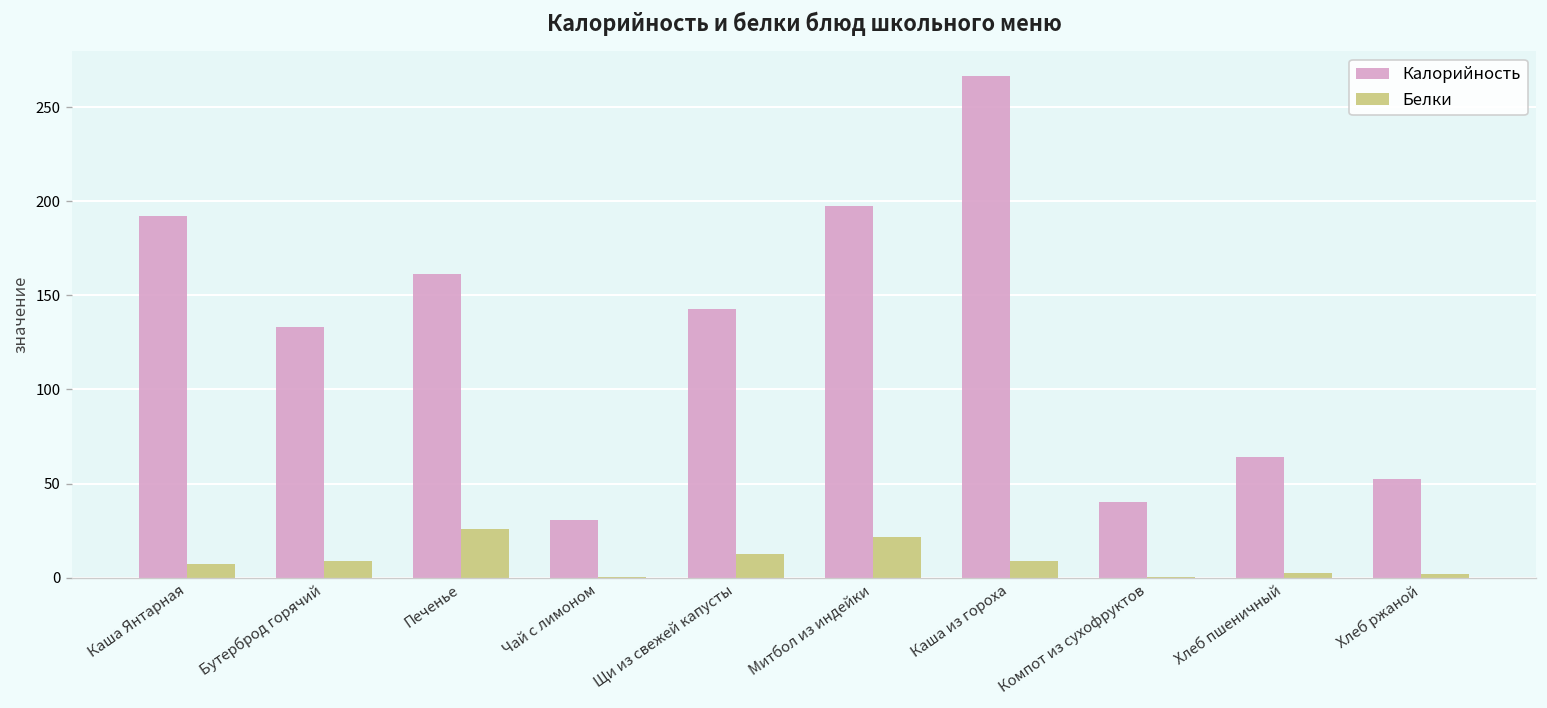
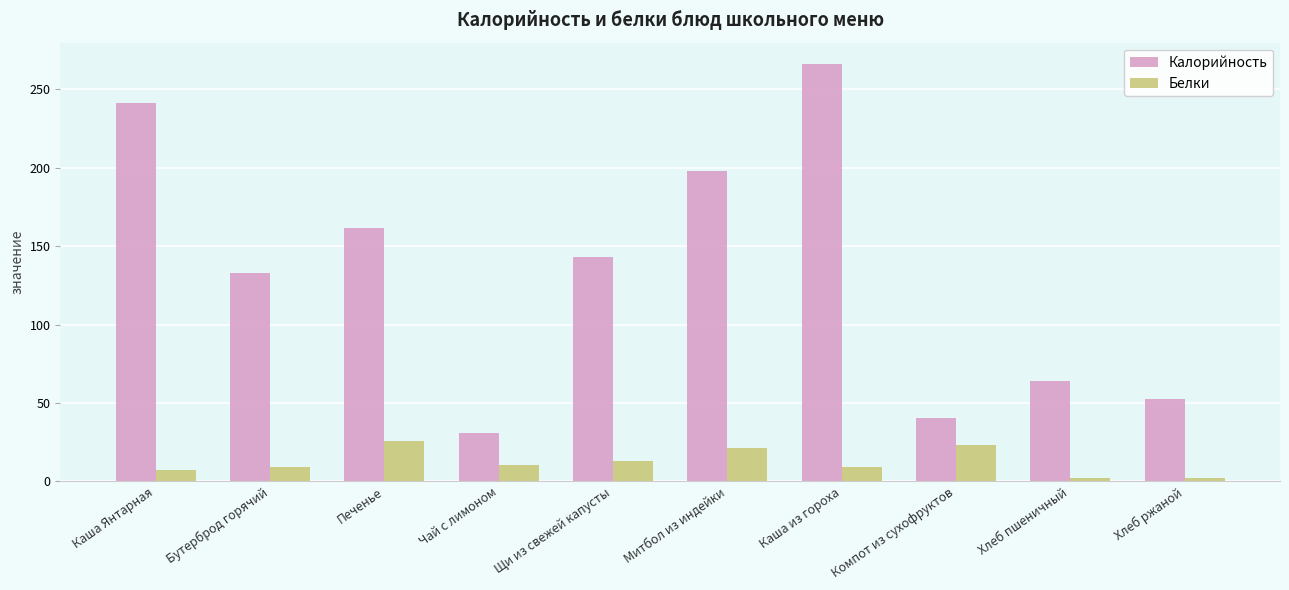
  {
    "Калорийность": {
-     "Каша Янтарная": 192,
+     "Каша Янтарная": 241,
      "Бутерброд горячий": 133,
      "Печенье": 162,
      "Чай с лимоном": 31,
      "Щи из свежей капусты": 143,
      "Митбол из индейки": 198,
      "Каша из гороха": 266,
      "Компот из сухофруктов": 40,
      "Хлеб пшеничный": 64,
      "Хлеб ржаной": 52
    },
    "Белки": {
      "Каша Янтарная": 7,
      "Бутерброд горячий": 9,
      "Печенье": 26,
-     "Чай с лимоном": 0,
+     "Чай с лимоном": 11,
      "Щи из свежей капусты": 13,
      "Митбол из индейки": 21,
      "Каша из гороха": 9,
-     "Компот из сухофруктов": 0,
+     "Компот из сухофруктов": 23,
      "Хлеб пшеничный": 2,
      "Хлеб ржаной": 2
    }
  }
